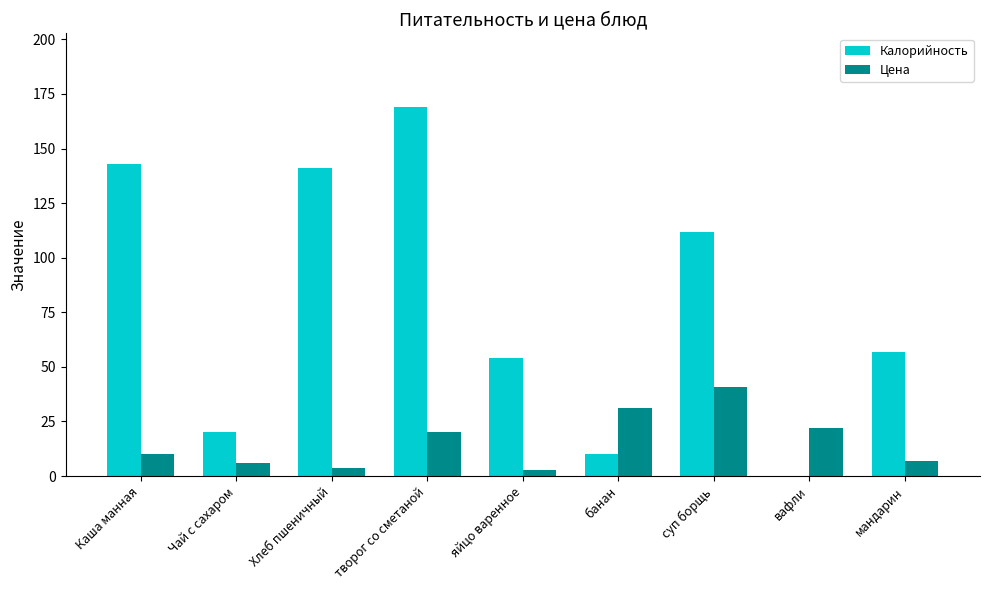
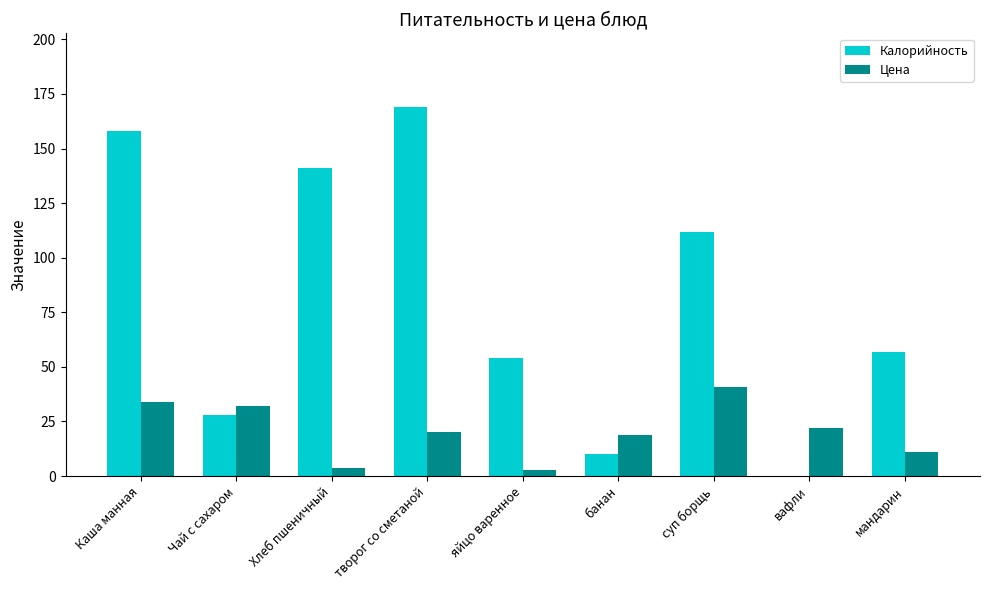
  {
    "Калорийность": {
-     "Каша манная": 143,
-     "Чай с сахаром": 20,
+     "Каша манная": 158,
+     "Чай с сахаром": 28,
      "Хлеб пшеничный": 141,
      "творог со сметаной": 169,
      "яйцо варенное": 54,
      "банан": 10,
      "суп борщь": 112,
      "вафли": 0,
      "мандарин": 57
    },
    "Цена": {
-     "Каша манная": 10,
-     "Чай с сахаром": 6,
+     "Каша манная": 34,
+     "Чай с сахаром": 32,
      "Хлеб пшеничный": 4,
      "творог со сметаной": 20,
      "яйцо варенное": 3,
-     "банан": 31,
+     "банан": 19,
      "суп борщь": 41,
      "вафли": 22,
-     "мандарин": 7
+     "мандарин": 11
    }
  }
